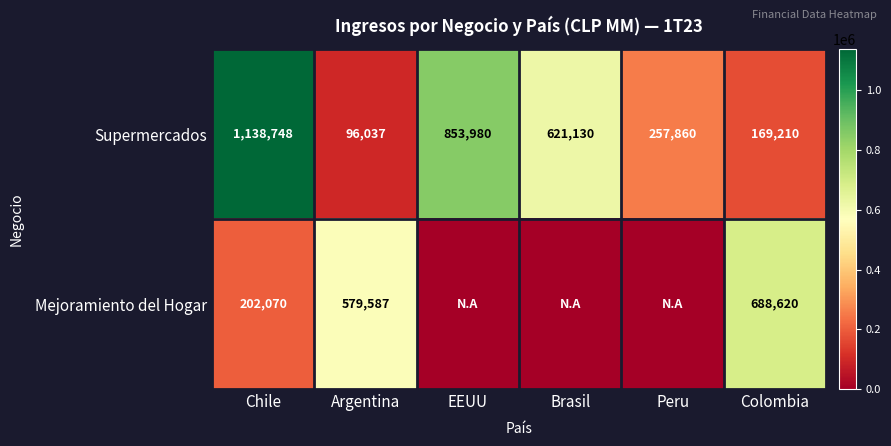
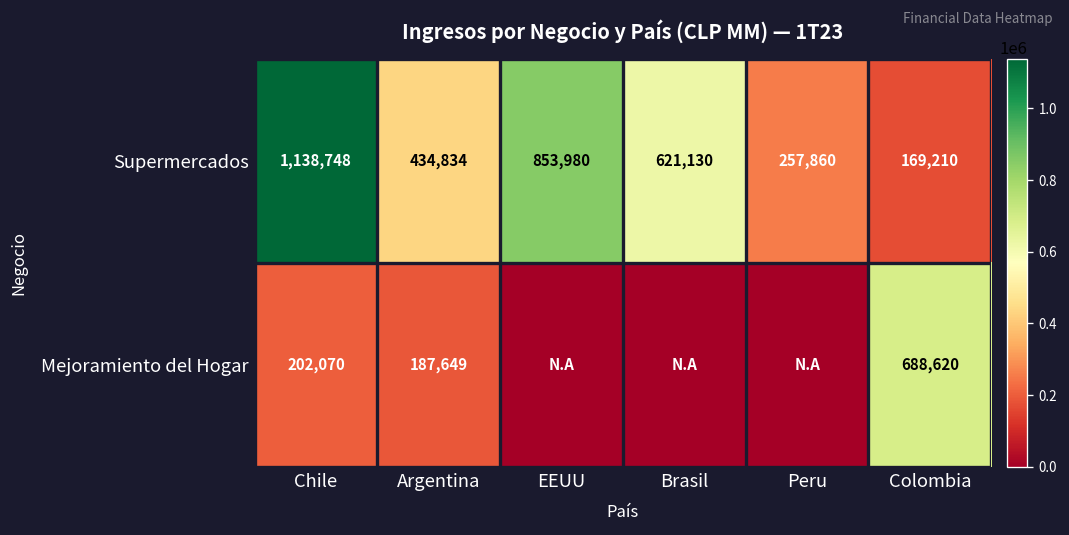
  {
    "Supermercados": {
      "Chile": "1,138,748",
-     "Argentina": "96,037",
+     "Argentina": "434,834",
      "EEUU": "853,980",
      "Brasil": "621,130",
      "Peru": "257,860",
      "Colombia": "169,210"
    },
    "Mejoramiento del Hogar": {
      "Chile": "202,070",
-     "Argentina": "579,587",
+     "Argentina": "187,649",
      "Colombia": "688,620"
    }
  }
